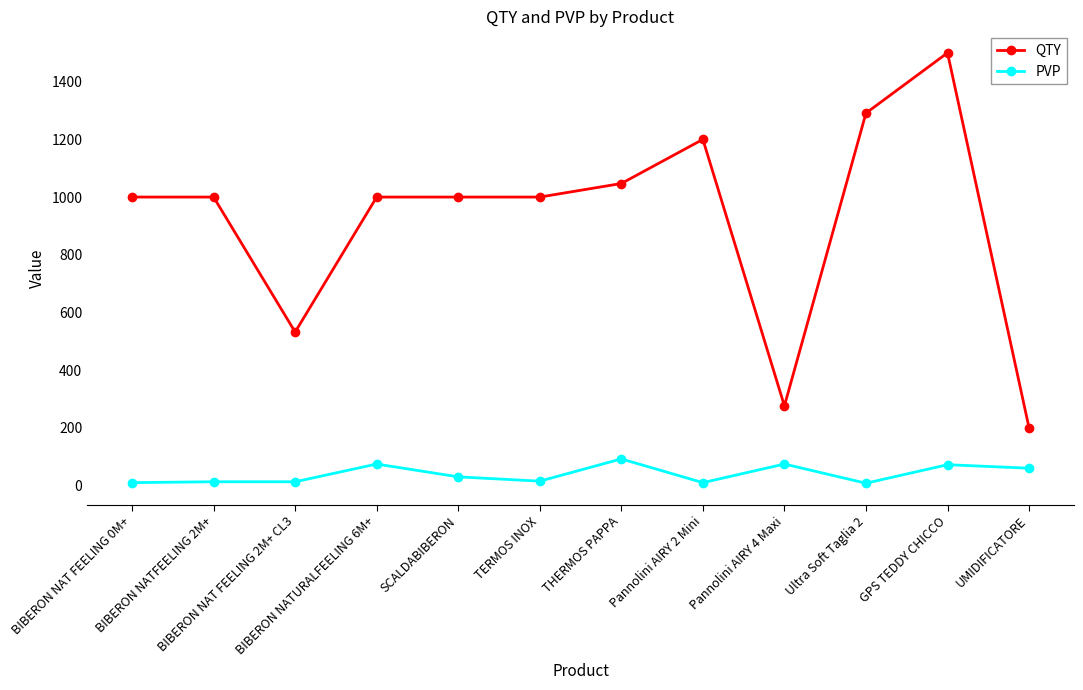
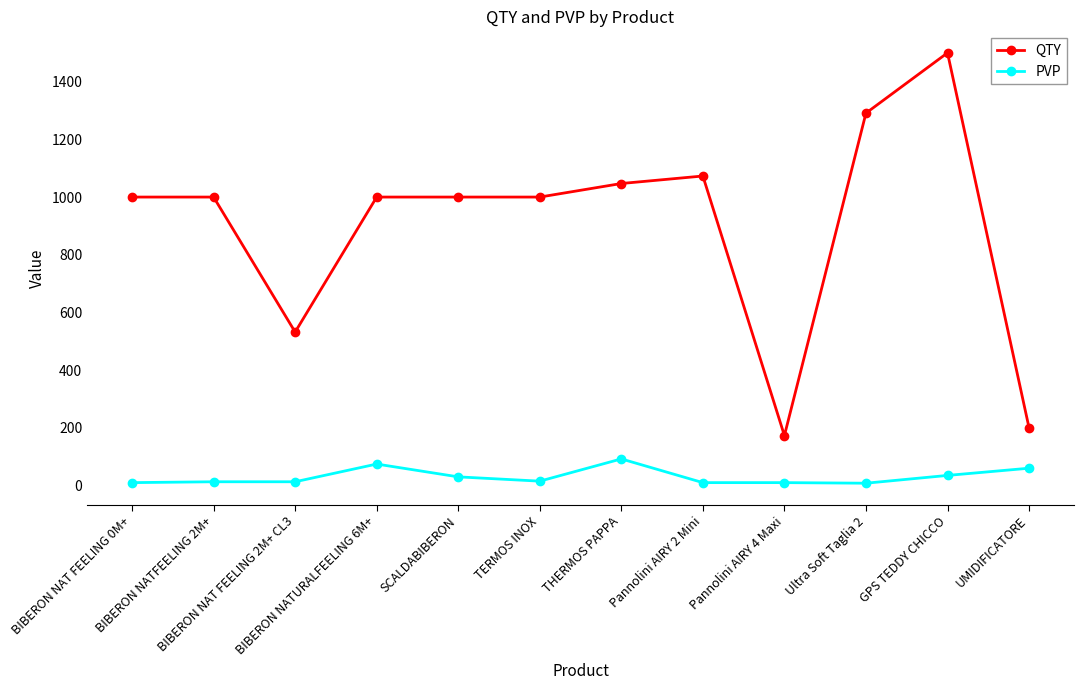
  {
    "QTY": {
      "BIBERON NAT FEELING 0M+": 1000,
      "BIBERON NATFEELING 2M+": 1000,
      "BIBERON NAT FEELING 2M+ CL3": 530,
      "BIBERON NATURALFEELING 6M+": 1000,
      "SCALDABIBERON": 1000,
      "TERMOS INOX": 1000,
      "THERMOS PAPPA": 1050,
-     "Pannolini AIRY 2 Mini": 1200,
-     "Pannolini AIRY 4 Maxi": 280,
+     "Pannolini AIRY 2 Mini": 1070,
+     "Pannolini AIRY 4 Maxi": 170,
      "Ultra Soft Taglia 2": 1290,
      "GPS TEDDY CHICCO": 1500,
      "UMIDIFICATORE": 200
    },
    "PVP": {
      "BIBERON NAT FEELING 0M+": 10,
      "BIBERON NATFEELING 2M+": 10,
      "BIBERON NAT FEELING 2M+ CL3": 10,
      "BIBERON NATURALFEELING 6M+": 70,
      "SCALDABIBERON": 30,
      "TERMOS INOX": 20,
      "THERMOS PAPPA": 90,
      "Pannolini AIRY 2 Mini": 10,
-     "Pannolini AIRY 4 Maxi": 70,
+     "Pannolini AIRY 4 Maxi": 10,
      "Ultra Soft Taglia 2": 10,
-     "GPS TEDDY CHICCO": 70,
+     "GPS TEDDY CHICCO": 30,
      "UMIDIFICATORE": 60
    }
  }
